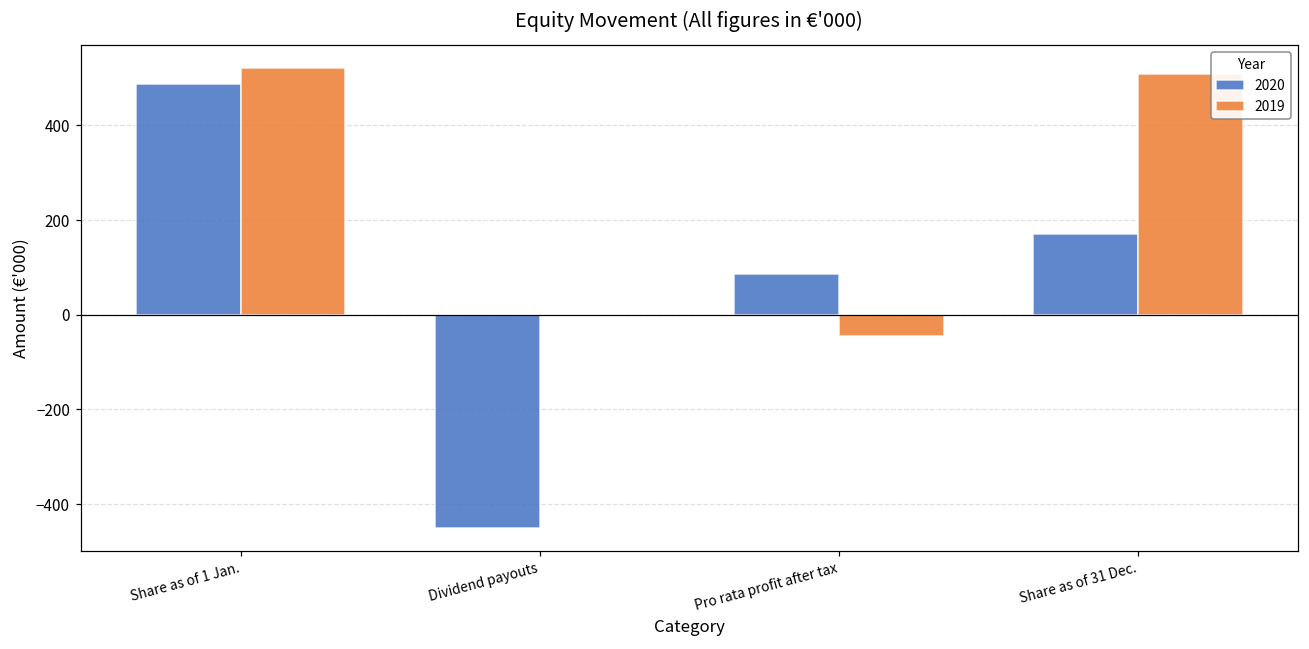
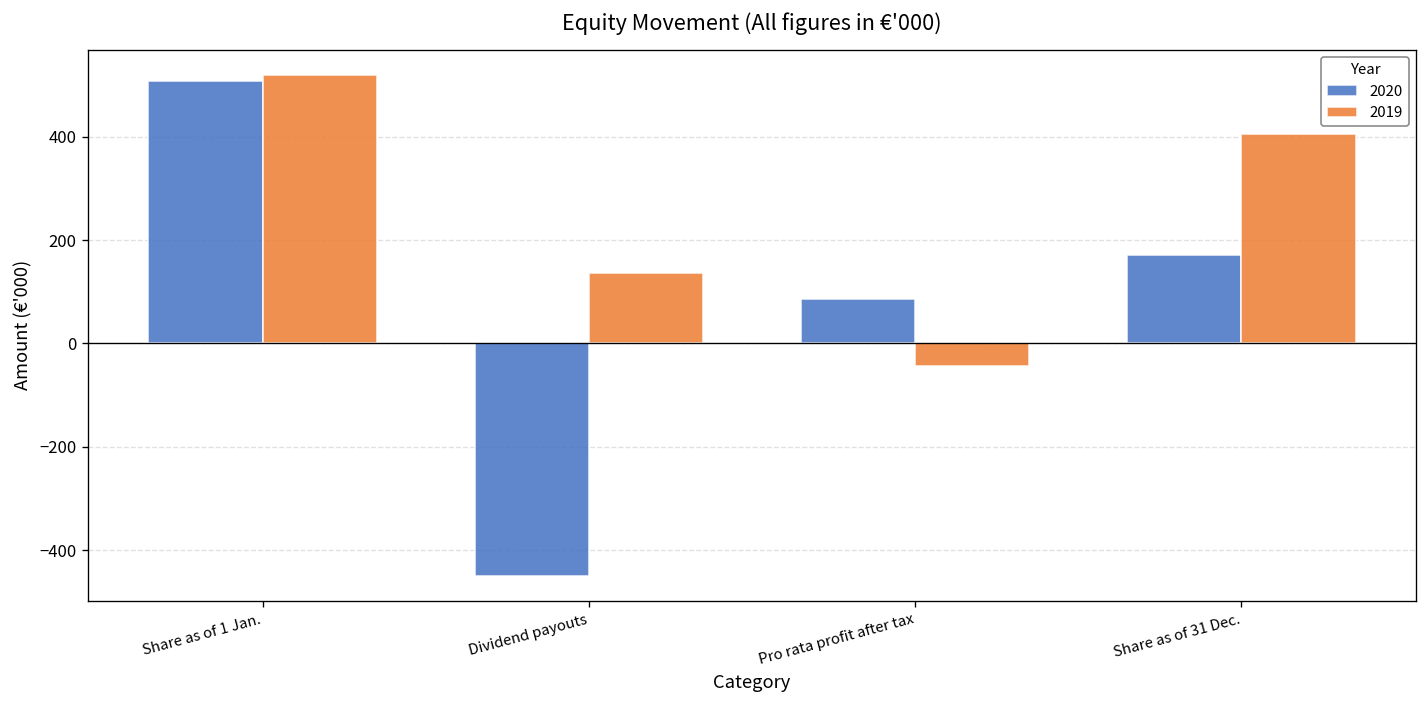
  {
    "2020": {
-     "Share as of 1 Jan.": 490,
+     "Share as of 1 Jan.": 510,
      "Dividend payouts": -450,
      "Pro rata profit after tax": 90,
      "Share as of 31 Dec.": 170
    },
    "2019": {
      "Share as of 1 Jan.": 520,
-     "Dividend payouts": 0,
+     "Dividend payouts": 140,
      "Pro rata profit after tax": -40,
-     "Share as of 31 Dec.": 510
+     "Share as of 31 Dec.": 410
    }
  }
